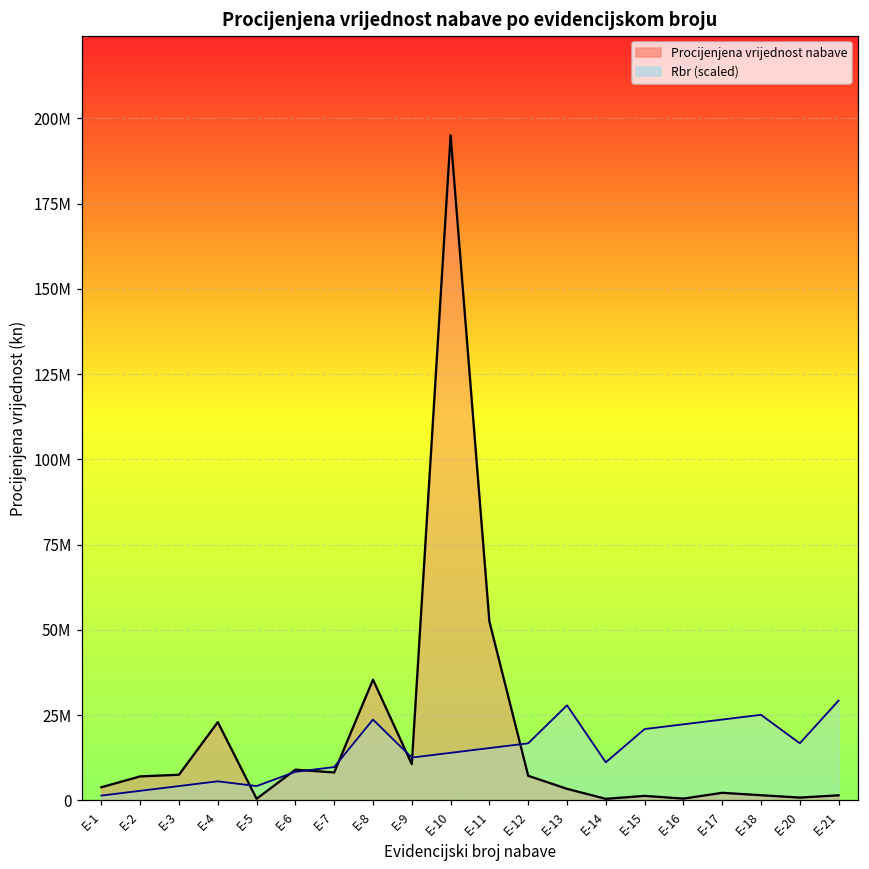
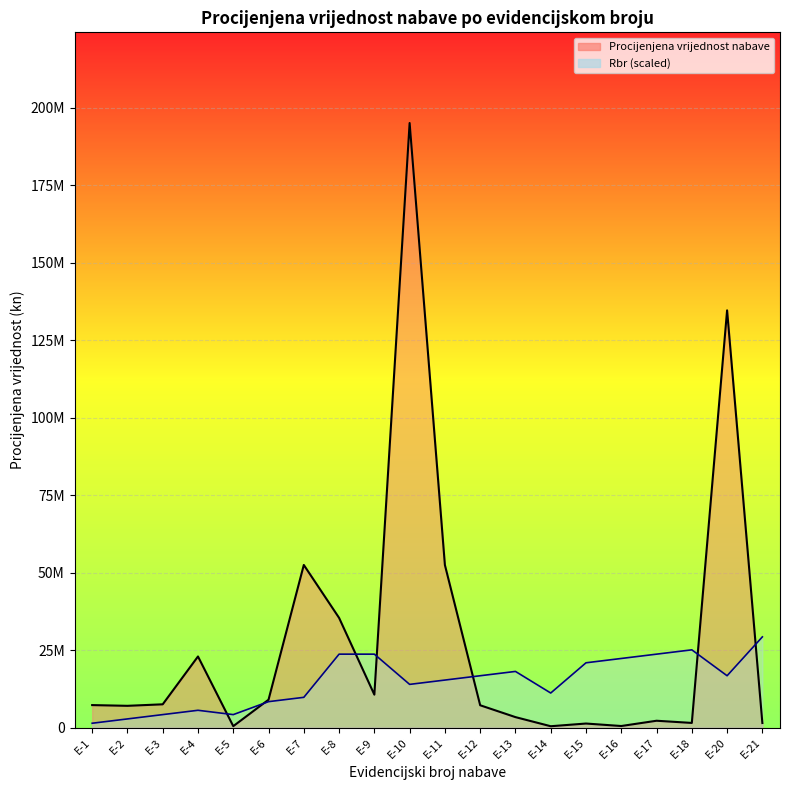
  {
    "Procijenjena vrijednost nabave": {
-     "E-1": 4000000,
+     "E-1": 7000000,
      "E-2": 7000000,
      "E-3": 8000000,
      "E-4": 23000000,
      "E-5": 0,
-     "E-7": 8000000,
+     "E-7": 52000000,
      "E-8": 35000000,
      "E-9": 11000000,
      "E-10": 195000000,
      "E-11": 52000000,
      "E-12": 7000000,
      "E-13": 3000000,
      "E-14": 0,
      "E-15": 1000000,
      "E-16": 1000000,
      "E-17": 2000000,
      "E-18": 1000000,
-     "E-20": 1000000,
+     "E-20": 135000000,
      "E-21": 1000000
    },
    "Rbr (scaled)": {
      "E-1": 1000000,
      "E-2": 3000000,
      "E-3": 4000000,
      "E-4": 6000000,
      "E-5": 4000000,
      "E-7": 10000000,
      "E-8": 24000000,
-     "E-9": 13000000,
+     "E-9": 24000000,
      "E-10": 14000000,
      "E-11": 15000000,
      "E-12": 17000000,
-     "E-13": 28000000,
+     "E-13": 18000000,
      "E-14": 11000000,
      "E-15": 21000000,
      "E-16": 22000000,
      "E-17": 24000000,
      "E-18": 25000000,
      "E-20": 17000000,
      "E-21": 29000000
    }
  }
